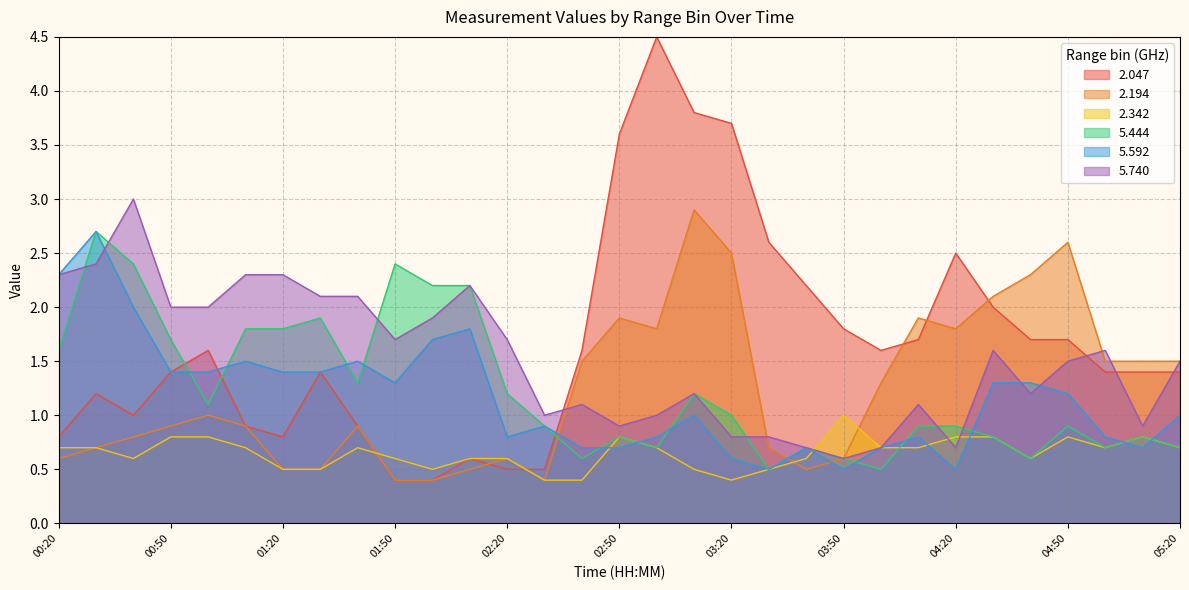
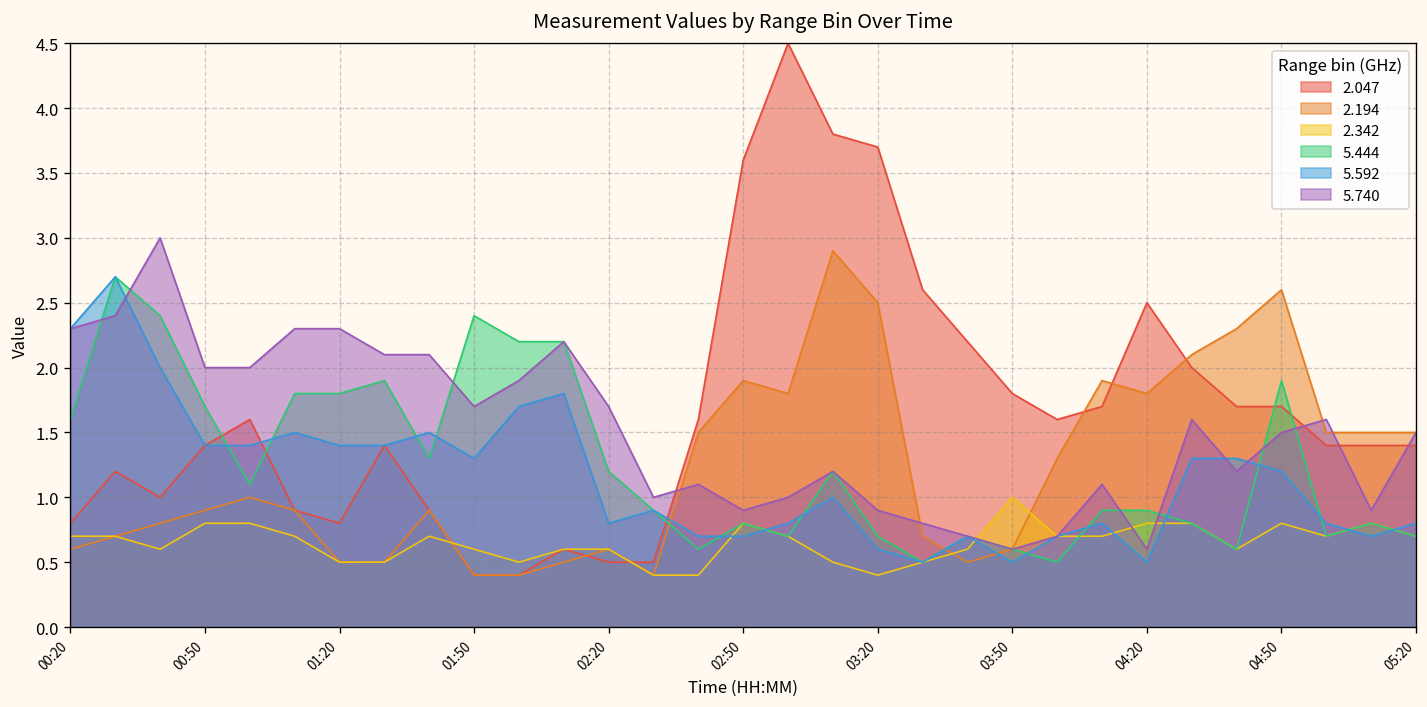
  {
    "5.444": {
      "00:20": 1.6,
      "00:50": 1.7,
      "01:20": 1.8,
      "01:50": 2.4,
      "02:20": 1.2,
-     "03:20": 1.0,
+     "03:20": 0.7,
      "04:20": 0.9,
-     "04:50": 0.9
+     "04:50": 1.9
    },
    "5.592": {
      "01:20": 1.4,
      "01:50": 1.3,
      "02:20": 0.8,
      "02:50": 0.7,
      "03:20": 0.6,
      "03:50": 0.5,
      "04:20": 0.5,
      "04:50": 1.2,
-     "05:20": 1.0
+     "05:20": 0.8
    },
    "5.740": {
      "00:50": 2.0,
      "01:20": 2.3,
      "01:50": 1.7,
      "02:20": 1.7,
      "02:50": 0.9,
-     "03:20": 0.8,
-     "04:20": 0.7,
+     "03:20": 0.9,
+     "04:20": 0.6,
      "04:50": 1.5
    }
  }
